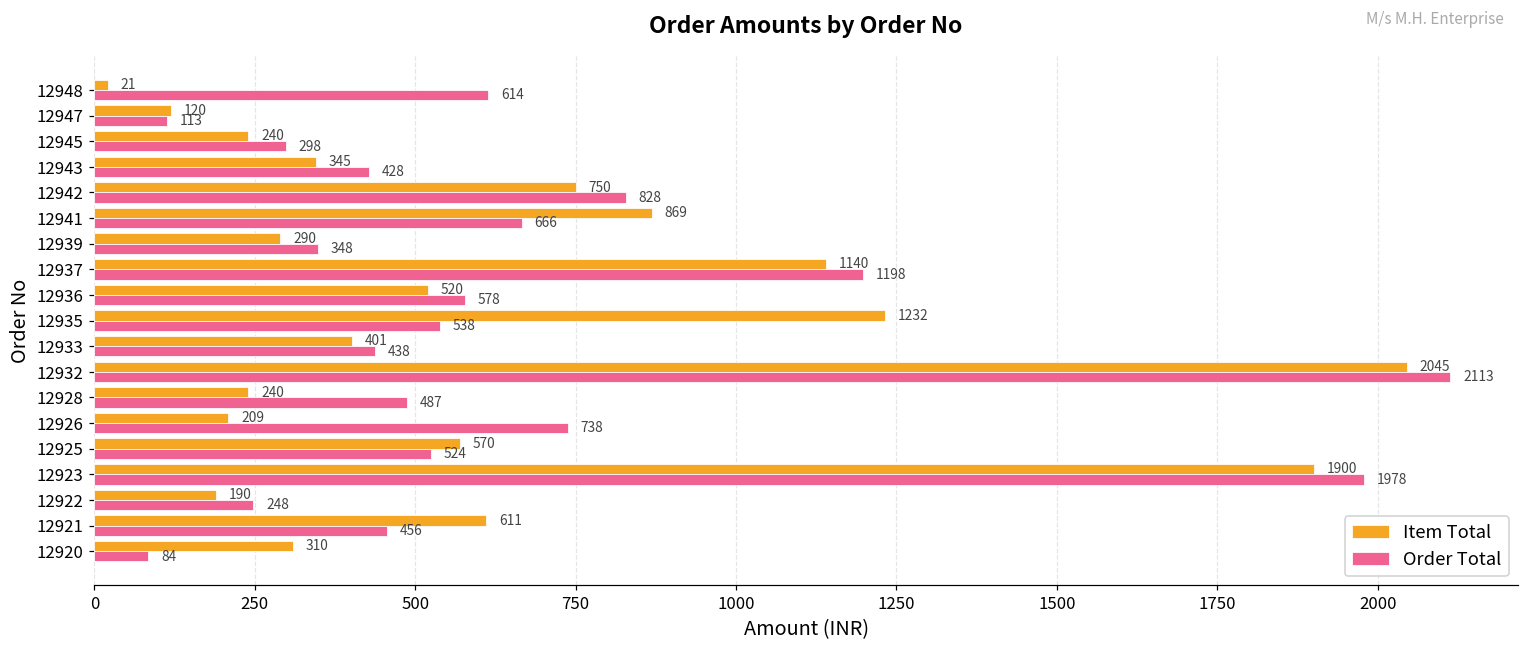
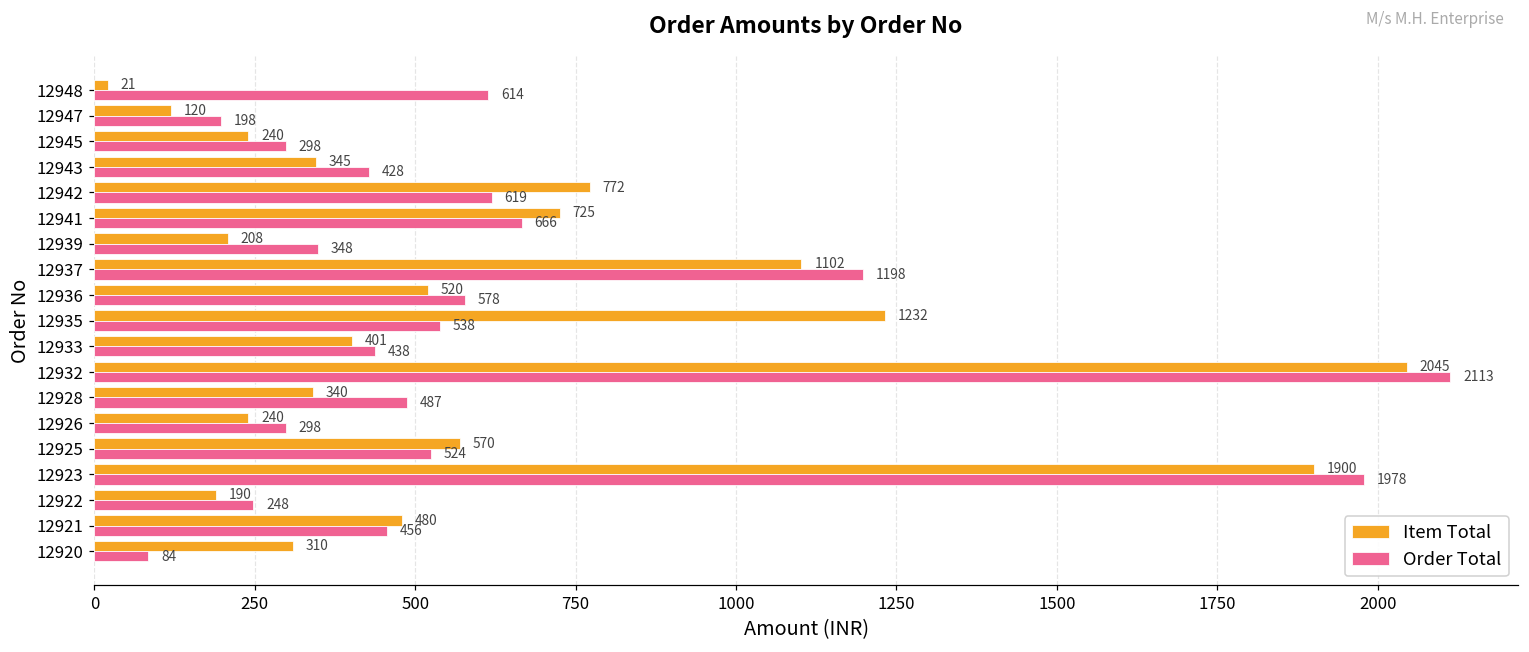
  {
    "Item Total": {
      "12948": 21,
      "12947": 120,
      "12945": 240,
      "12943": 345,
-     "12942": 750,
-     "12941": 869,
-     "12939": 290,
-     "12937": 1140,
+     "12942": 772,
+     "12941": 725,
+     "12939": 208,
+     "12937": 1102,
      "12936": 520,
      "12935": 1232,
      "12933": 401,
      "12932": 2045,
-     "12928": 240,
-     "12926": 209,
+     "12928": 340,
+     "12926": 240,
      "12925": 570,
      "12923": 1900,
      "12922": 190,
-     "12921": 611,
+     "12921": 480,
      "12920": 310
    },
    "Order Total": {
      "12948": 614,
-     "12947": 113,
+     "12947": 198,
      "12945": 298,
      "12943": 428,
-     "12942": 828,
+     "12942": 619,
      "12941": 666,
      "12939": 348,
      "12937": 1198,
      "12936": 578,
      "12935": 538,
      "12933": 438,
      "12932": 2113,
      "12928": 487,
-     "12926": 738,
+     "12926": 298,
      "12925": 524,
      "12923": 1978,
      "12922": 248,
      "12921": 456,
      "12920": 84
    }
  }
